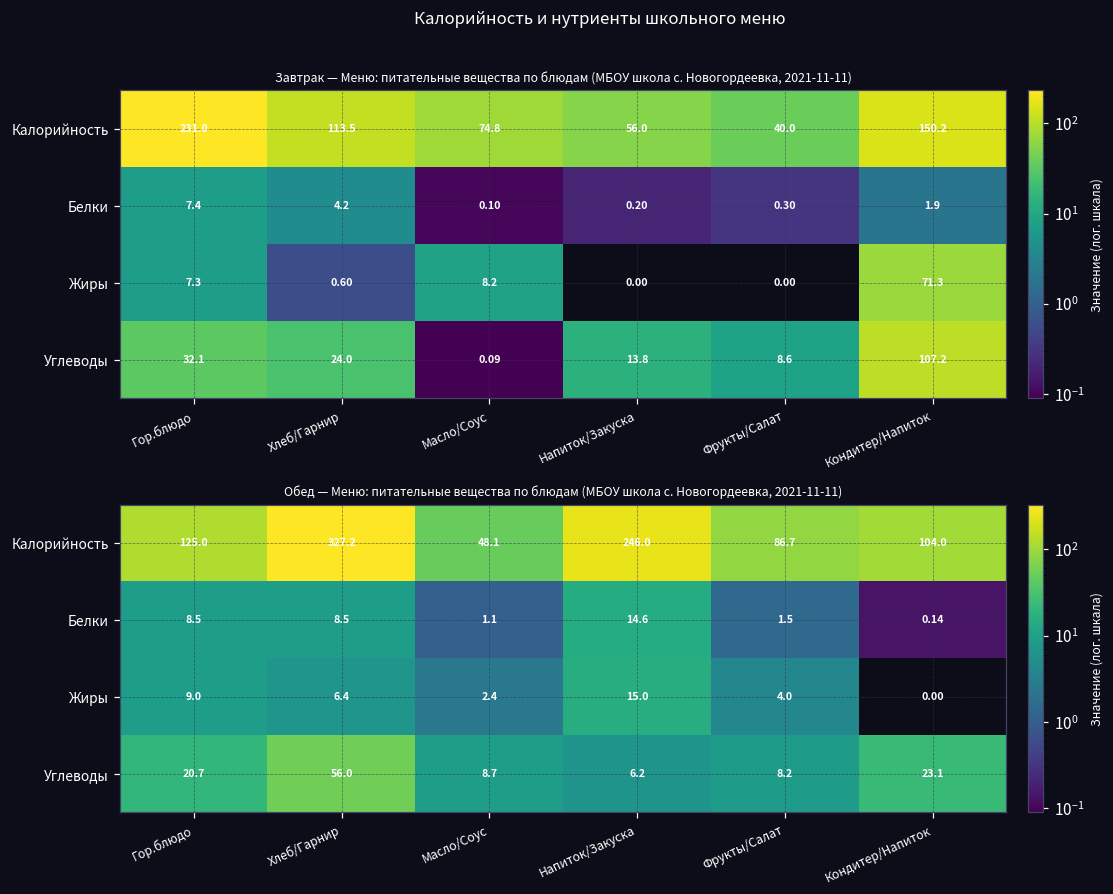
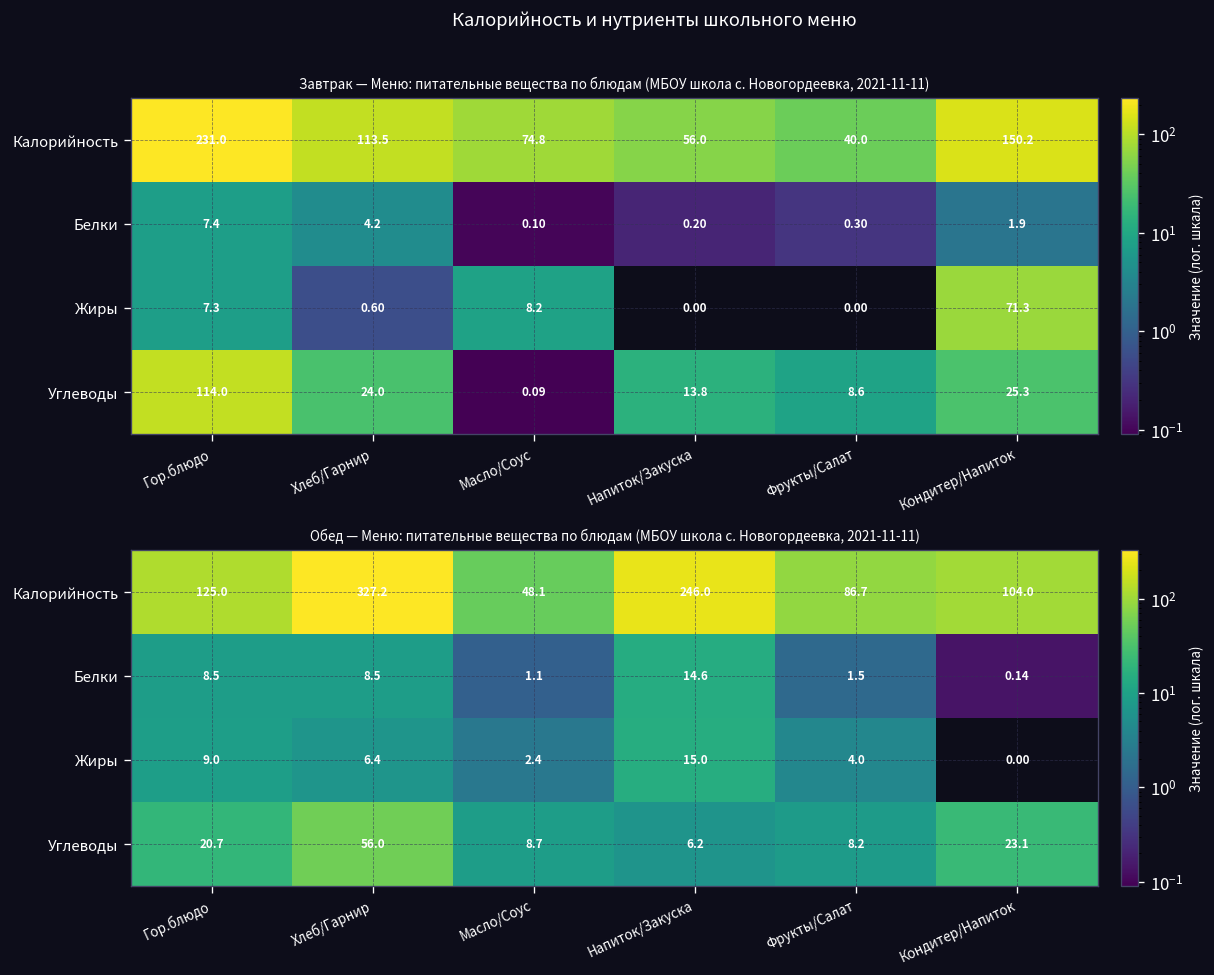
  {
    "Завтрак — Меню: питательные вещества по блюдам (МБОУ школа с. Новогордеевка, 2021-11-11)": {
      "Калорийность": {
        "Гор.блюдо": 231.0,
        "Хлеб/Гарнир": 113.5,
        "Масло/Соус": 74.8,
        "Напиток/Закуска": 56.0,
        "Фрукты/Салат": 40.0,
        "Кондитер/Напиток": 150.2
      },
      "Белки": {
        "Гор.блюдо": 7.4,
        "Хлеб/Гарнир": 4.2,
        "Масло/Соус": 0.10,
        "Напиток/Закуска": 0.20,
        "Фрукты/Салат": 0.30,
        "Кондитер/Напиток": 1.9
      },
      "Жиры": {
        "Гор.блюдо": 7.3,
        "Хлеб/Гарнир": 0.60,
        "Масло/Соус": 8.2,
        "Напиток/Закуска": 0.00,
        "Фрукты/Салат": 0.00,
        "Кондитер/Напиток": 71.3
      },
      "Углеводы": {
-       "Гор.блюдо": 32.1,
+       "Гор.блюдо": 114.0,
        "Хлеб/Гарнир": 24.0,
        "Масло/Соус": 0.09,
        "Напиток/Закуска": 13.8,
        "Фрукты/Салат": 8.6,
-       "Кондитер/Напиток": 107.2
+       "Кондитер/Напиток": 25.3
      }
    },
    "Обед — Меню: питательные вещества по блюдам (МБОУ школа с. Новогордеевка, 2021-11-11)": {
      "Калорийность": {
        "Гор.блюдо": 125.0,
        "Хлеб/Гарнир": 327.2,
        "Масло/Соус": 48.1,
        "Напиток/Закуска": 246.0,
        "Фрукты/Салат": 86.7,
        "Кондитер/Напиток": 104.0
      },
      "Белки": {
        "Гор.блюдо": 8.5,
        "Хлеб/Гарнир": 8.5,
        "Масло/Соус": 1.1,
        "Напиток/Закуска": 14.6,
        "Фрукты/Салат": 1.5,
        "Кондитер/Напиток": 0.14
      },
      "Жиры": {
        "Гор.блюдо": 9.0,
        "Хлеб/Гарнир": 6.4,
        "Масло/Соус": 2.4,
        "Напиток/Закуска": 15.0,
        "Фрукты/Салат": 4.0,
        "Кондитер/Напиток": 0.00
      },
      "Углеводы": {
        "Гор.блюдо": 20.7,
        "Хлеб/Гарнир": 56.0,
        "Масло/Соус": 8.7,
        "Напиток/Закуска": 6.2,
        "Фрукты/Салат": 8.2,
        "Кондитер/Напиток": 23.1
      }
    }
  }
